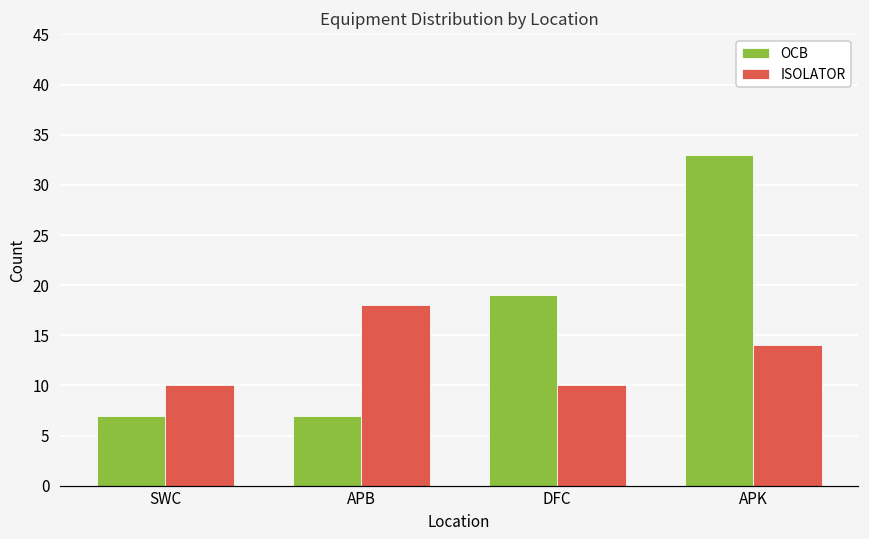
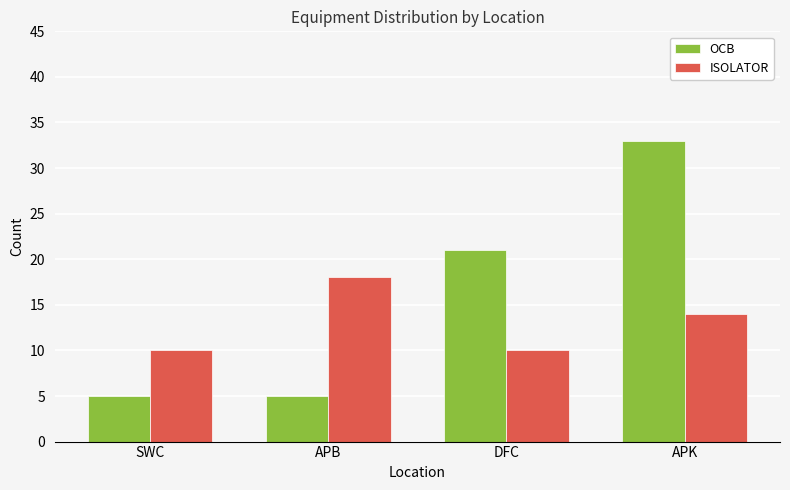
  {
    "OCB": {
-     "SWC": 7,
-     "APB": 7,
-     "DFC": 19,
+     "SWC": 5,
+     "APB": 5,
+     "DFC": 21,
      "APK": 33
    },
    "ISOLATOR": {
      "SWC": 10,
      "APB": 18,
      "DFC": 10,
      "APK": 14
    }
  }
